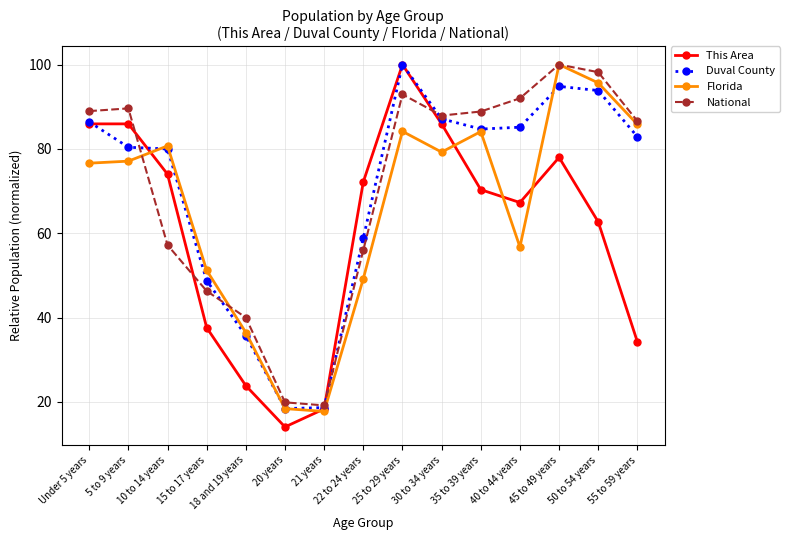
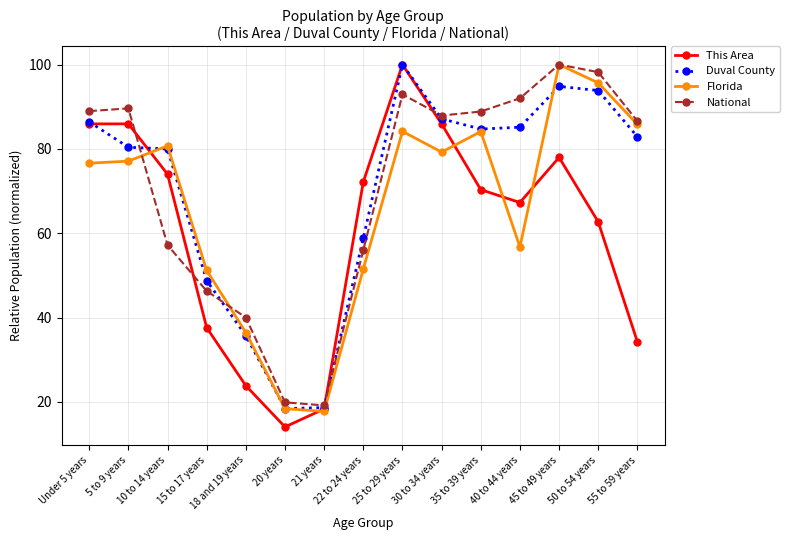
  {
    "This Area": {
      "5 to 9 years": 86,
      "10 to 14 years": 74,
      "15 to 17 years": 38,
      "18 and 19 years": 24,
      "20 years": 14,
      "22 to 24 years": 72,
      "30 to 34 years": 86,
      "35 to 39 years": 70,
      "40 to 44 years": 67,
      "45 to 49 years": 78,
      "50 to 54 years": 63,
      "55 to 59 years": 34
    },
    "Duval County": {
      "5 to 9 years": 80,
      "10 to 14 years": 80,
      "15 to 17 years": 49,
      "18 and 19 years": 36,
      "22 to 24 years": 59,
      "30 to 34 years": 87,
      "40 to 44 years": 85,
      "45 to 49 years": 95,
      "50 to 54 years": 94,
      "55 to 59 years": 83
    },
    "Florida": {
      "Under 5 years": 77,
      "5 to 9 years": 77,
      "10 to 14 years": 81,
      "15 to 17 years": 51,
      "18 and 19 years": 36,
-     "22 to 24 years": 49,
+     "22 to 24 years": 52,
      "25 to 29 years": 84,
      "30 to 34 years": 79,
      "40 to 44 years": 57,
      "50 to 54 years": 96,
      "55 to 59 years": 86
    },
    "National": {
      "Under 5 years": 89,
      "5 to 9 years": 90,
      "10 to 14 years": 57,
      "15 to 17 years": 46,
      "18 and 19 years": 40,
      "20 years": 20,
      "22 to 24 years": 56,
      "25 to 29 years": 93,
      "30 to 34 years": 88,
      "35 to 39 years": 89,
      "40 to 44 years": 92,
      "50 to 54 years": 98,
      "55 to 59 years": 87
    }
  }
